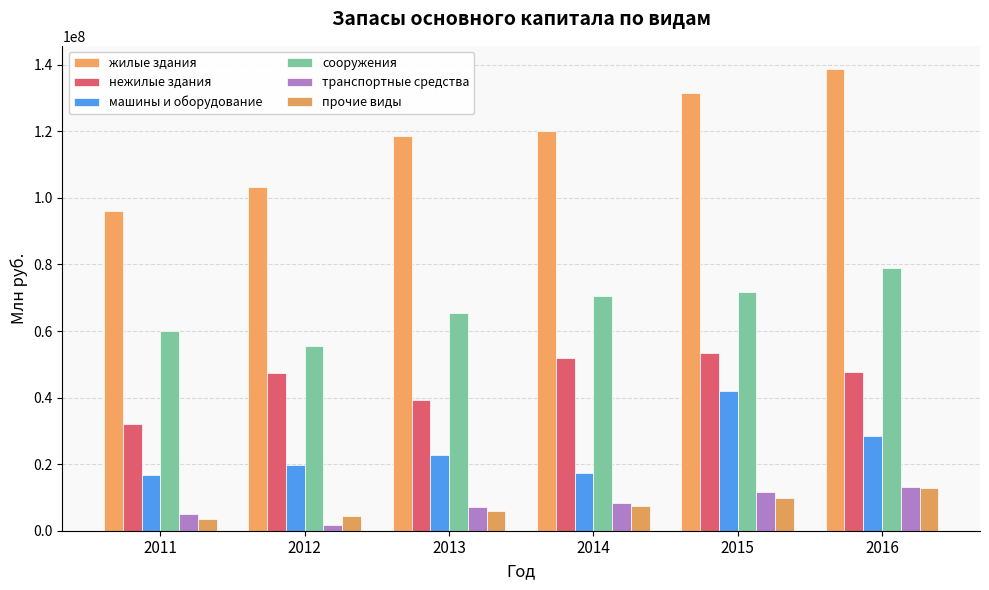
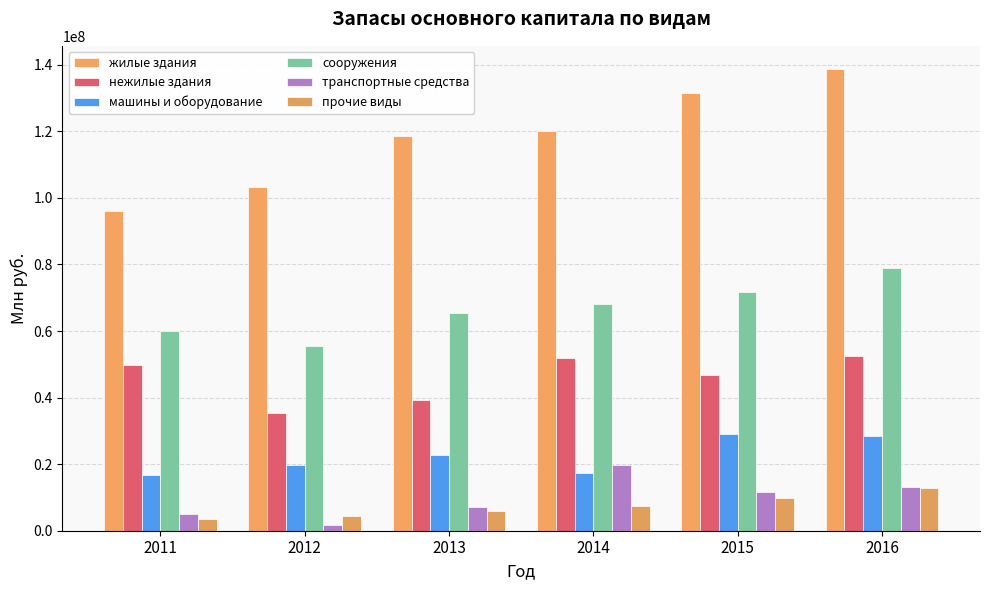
  {
    "нежилые здания": {
-     "2011": 32000000,
-     "2012": 48000000,
+     "2011": 50000000,
+     "2012": 35000000,
      "2013": 39000000,
      "2014": 52000000,
-     "2015": 54000000,
-     "2016": 48000000
+     "2015": 47000000,
+     "2016": 53000000
    },
    "машины и оборудование": {
      "2011": 17000000,
      "2012": 20000000,
      "2013": 23000000,
      "2014": 17000000,
-     "2015": 42000000,
+     "2015": 29000000,
      "2016": 28000000
    },
    "сооружения": {
      "2011": 60000000,
      "2012": 55000000,
      "2013": 65000000,
-     "2014": 71000000,
+     "2014": 68000000,
      "2015": 72000000,
      "2016": 79000000
    },
    "транспортные средства": {
      "2011": 5000000,
      "2012": 2000000,
      "2013": 7000000,
-     "2014": 8000000,
+     "2014": 20000000,
      "2015": 12000000,
      "2016": 13000000
    }
  }
